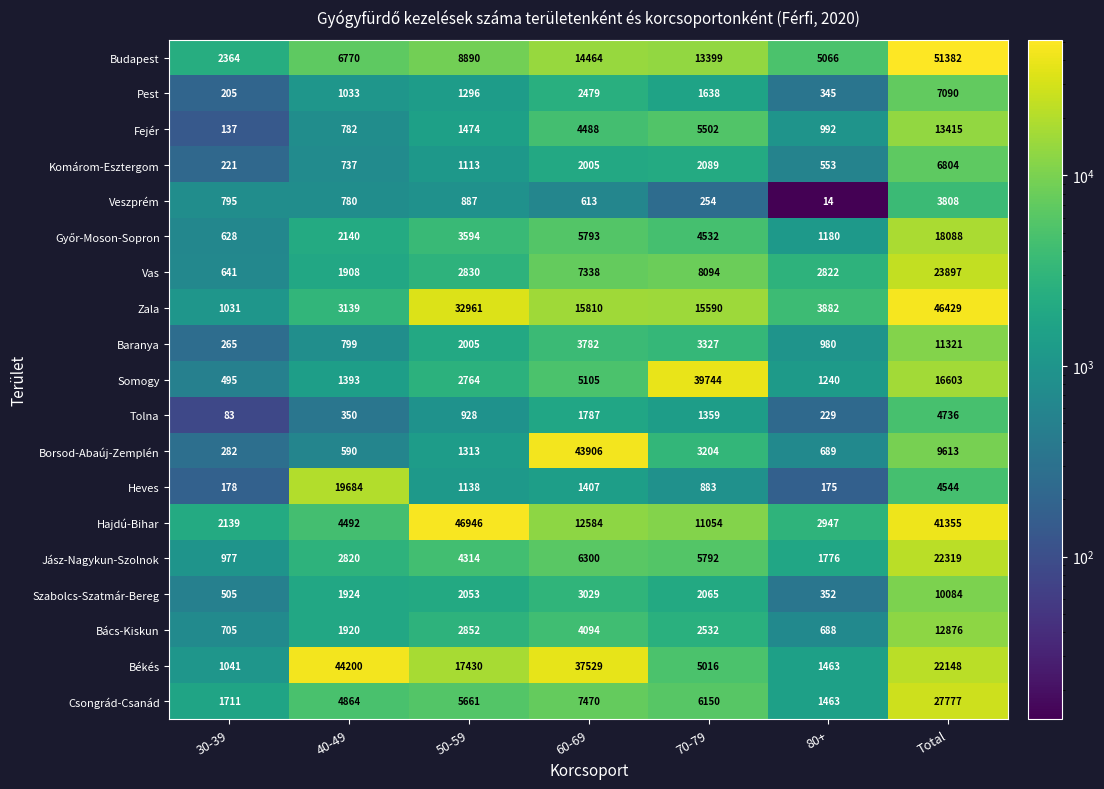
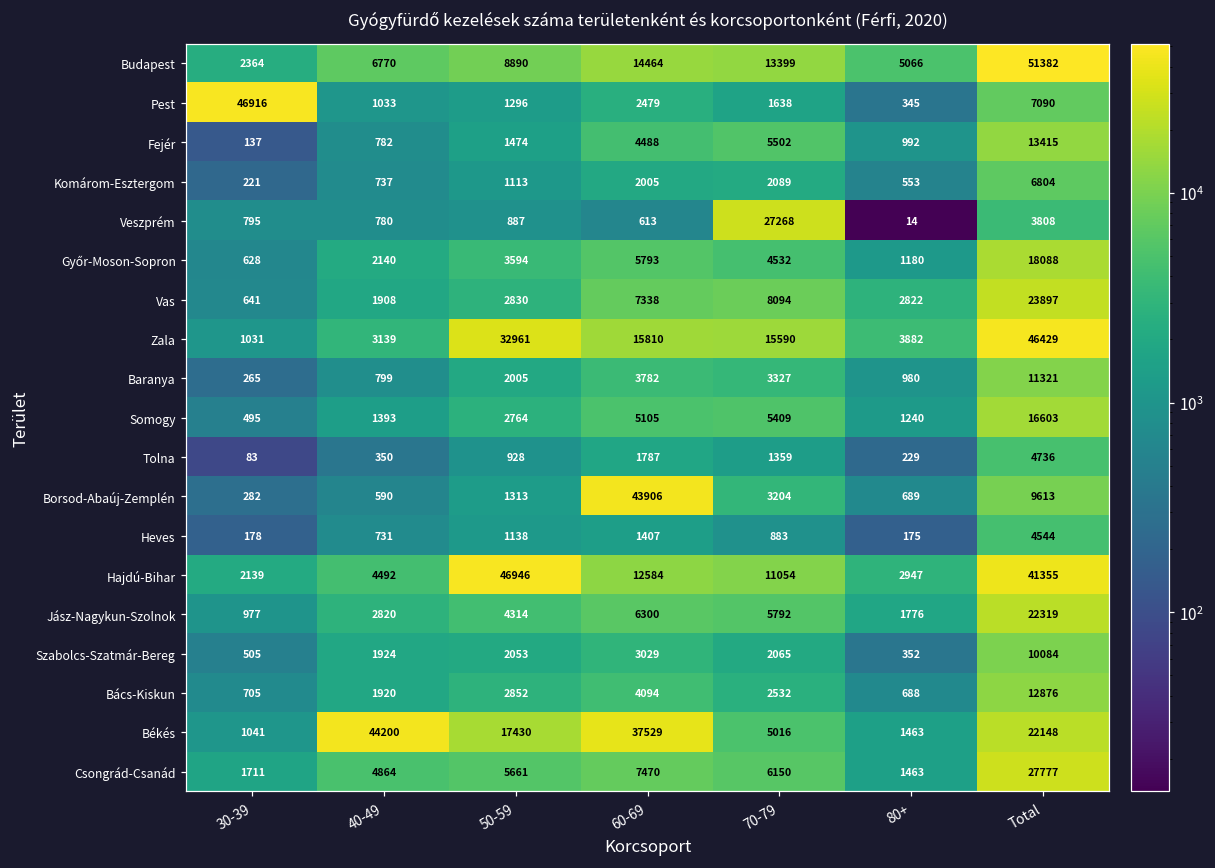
  {
    "Budapest": {
      "30-39": 2364,
      "40-49": 6770,
      "50-59": 8890,
      "60-69": 14464,
      "70-79": 13399,
      "80+": 5066,
      "Total": 51382
    },
    "Pest": {
-     "30-39": 205,
+     "30-39": 46916,
      "40-49": 1033,
      "50-59": 1296,
      "60-69": 2479,
      "70-79": 1638,
      "80+": 345,
      "Total": 7090
    },
    "Fejér": {
      "30-39": 137,
      "40-49": 782,
      "50-59": 1474,
      "60-69": 4488,
      "70-79": 5502,
      "80+": 992,
      "Total": 13415
    },
    "Komárom-Esztergom": {
      "30-39": 221,
      "40-49": 737,
      "50-59": 1113,
      "60-69": 2005,
      "70-79": 2089,
      "80+": 553,
      "Total": 6804
    },
    "Veszprém": {
      "30-39": 795,
      "40-49": 780,
      "50-59": 887,
      "60-69": 613,
-     "70-79": 254,
+     "70-79": 27268,
      "80+": 14,
      "Total": 3808
    },
    "Győr-Moson-Sopron": {
      "30-39": 628,
      "40-49": 2140,
      "50-59": 3594,
      "60-69": 5793,
      "70-79": 4532,
      "80+": 1180,
      "Total": 18088
    },
    "Vas": {
      "30-39": 641,
      "40-49": 1908,
      "50-59": 2830,
      "60-69": 7338,
      "70-79": 8094,
      "80+": 2822,
      "Total": 23897
    },
    "Zala": {
      "30-39": 1031,
      "40-49": 3139,
      "50-59": 32961,
      "60-69": 15810,
      "70-79": 15590,
      "80+": 3882,
      "Total": 46429
    },
    "Baranya": {
      "30-39": 265,
      "40-49": 799,
      "50-59": 2005,
      "60-69": 3782,
      "70-79": 3327,
      "80+": 980,
      "Total": 11321
    },
    "Somogy": {
      "30-39": 495,
      "40-49": 1393,
      "50-59": 2764,
      "60-69": 5105,
-     "70-79": 39744,
+     "70-79": 5409,
      "80+": 1240,
      "Total": 16603
    },
    "Tolna": {
      "30-39": 83,
      "40-49": 350,
      "50-59": 928,
      "60-69": 1787,
      "70-79": 1359,
      "80+": 229,
      "Total": 4736
    },
    "Borsod-Abaúj-Zemplén": {
      "30-39": 282,
      "40-49": 590,
      "50-59": 1313,
      "60-69": 43906,
      "70-79": 3204,
      "80+": 689,
      "Total": 9613
    },
    "Heves": {
      "30-39": 178,
-     "40-49": 19684,
+     "40-49": 731,
      "50-59": 1138,
      "60-69": 1407,
      "70-79": 883,
      "80+": 175,
      "Total": 4544
    },
    "Hajdú-Bihar": {
      "30-39": 2139,
      "40-49": 4492,
      "50-59": 46946,
      "60-69": 12584,
      "70-79": 11054,
      "80+": 2947,
      "Total": 41355
    },
    "Jász-Nagykun-Szolnok": {
      "30-39": 977,
      "40-49": 2820,
      "50-59": 4314,
      "60-69": 6300,
      "70-79": 5792,
      "80+": 1776,
      "Total": 22319
    },
    "Szabolcs-Szatmár-Bereg": {
      "30-39": 505,
      "40-49": 1924,
      "50-59": 2053,
      "60-69": 3029,
      "70-79": 2065,
      "80+": 352,
      "Total": 10084
    },
    "Bács-Kiskun": {
      "30-39": 705,
      "40-49": 1920,
      "50-59": 2852,
      "60-69": 4094,
      "70-79": 2532,
      "80+": 688,
      "Total": 12876
    },
    "Békés": {
      "30-39": 1041,
      "40-49": 44200,
      "50-59": 17430,
      "60-69": 37529,
      "70-79": 5016,
      "80+": 1463,
      "Total": 22148
    },
    "Csongrád-Csanád": {
      "30-39": 1711,
      "40-49": 4864,
      "50-59": 5661,
      "60-69": 7470,
      "70-79": 6150,
      "80+": 1463,
      "Total": 27777
    }
  }
